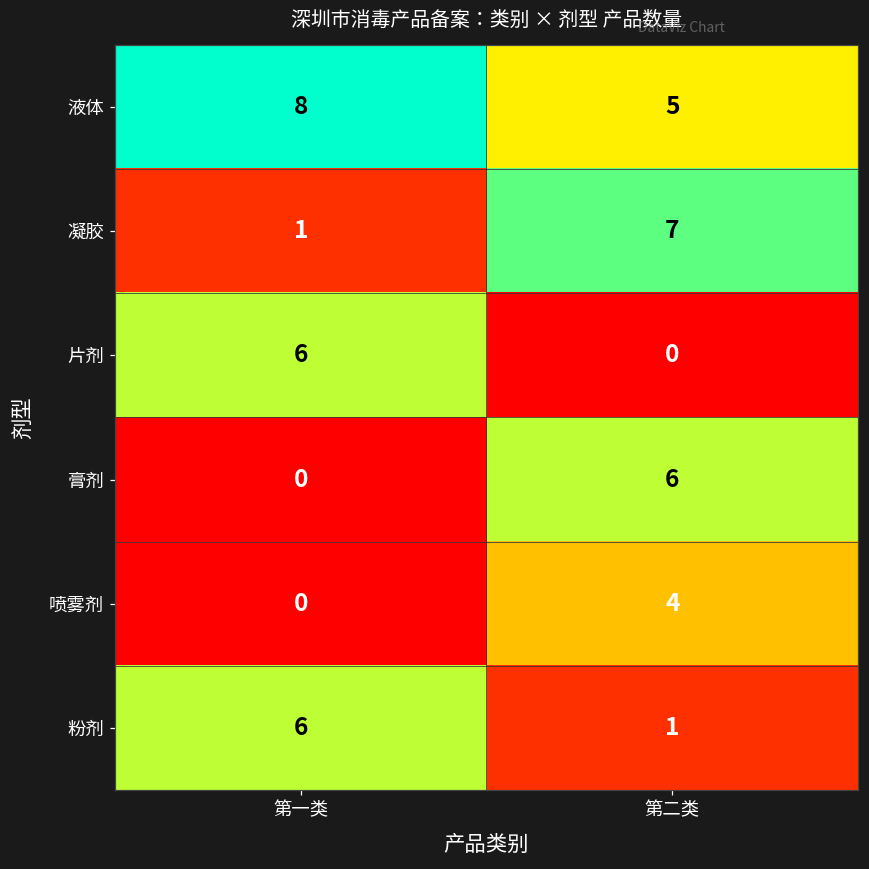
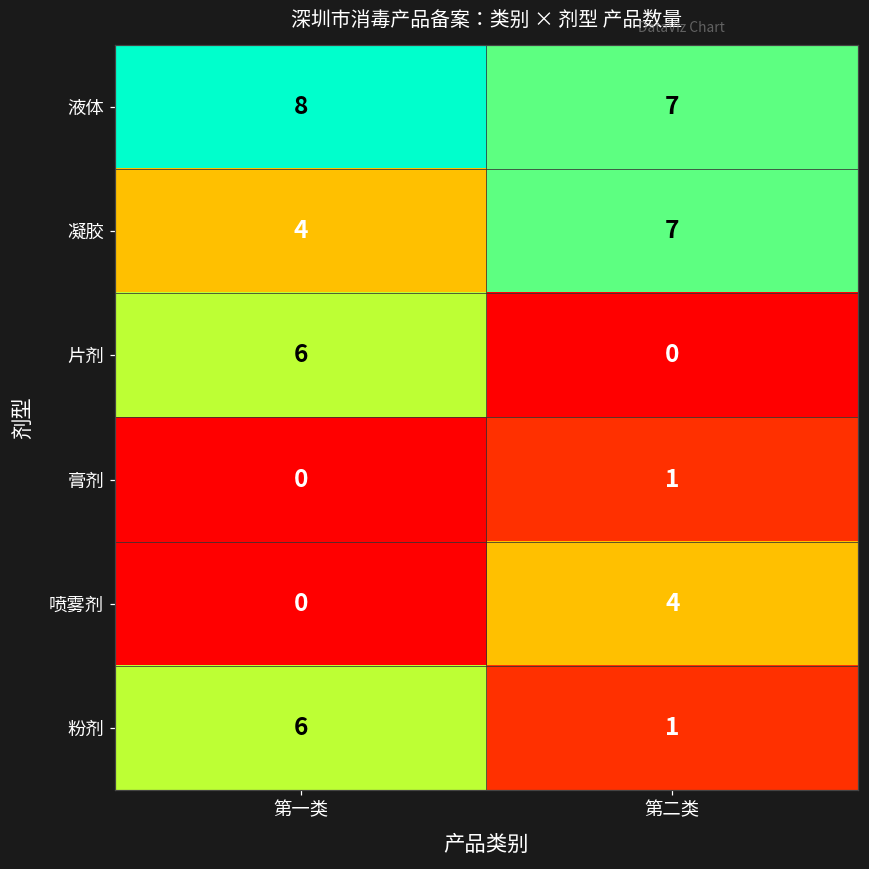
  {
    "液体": {
      "第一类": 8,
-     "第二类": 5
+     "第二类": 7
    },
    "凝胶": {
-     "第一类": 1,
+     "第一类": 4,
      "第二类": 7
    },
    "片剂": {
      "第一类": 6,
      "第二类": 0
    },
    "膏剂": {
      "第一类": 0,
-     "第二类": 6
+     "第二类": 1
    },
    "喷雾剂": {
      "第一类": 0,
      "第二类": 4
    },
    "粉剂": {
      "第一类": 6,
      "第二类": 1
    }
  }
